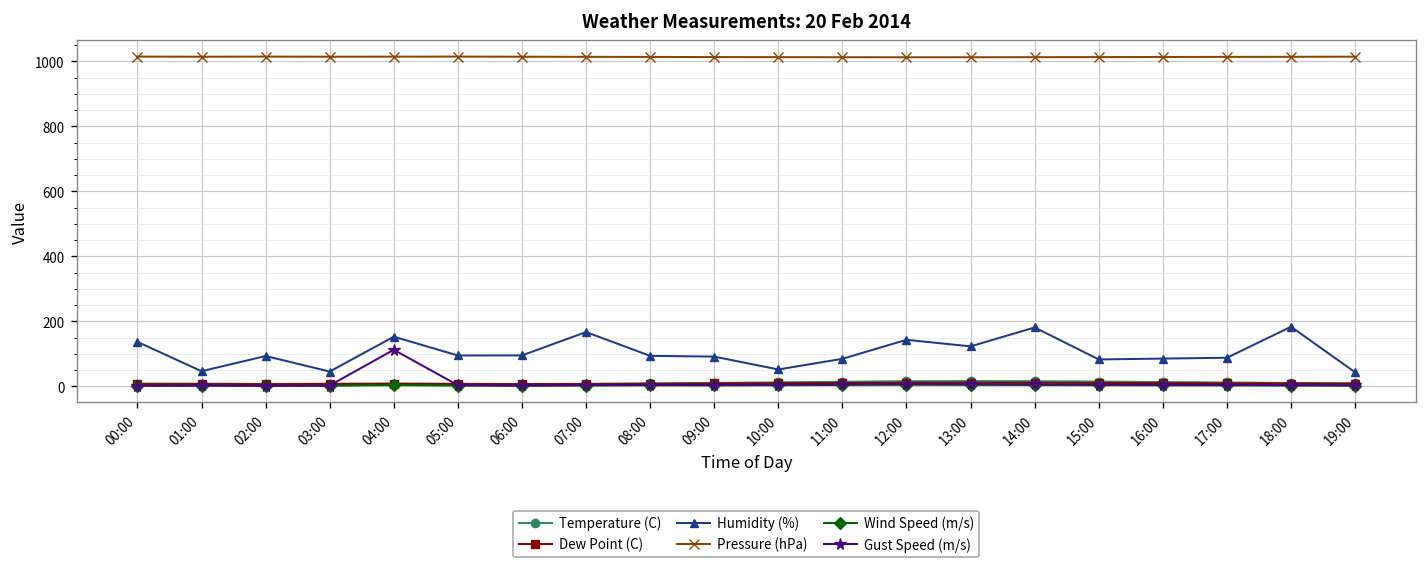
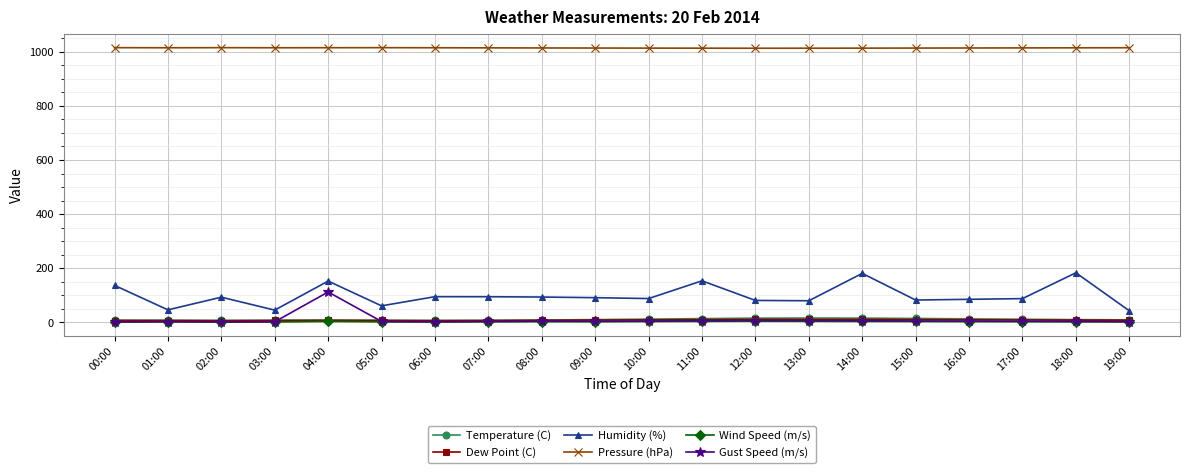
  {
    "Humidity (%)": {
      "00:00": 140,
      "01:00": 50,
      "02:00": 90,
      "03:00": 50,
      "04:00": 150,
-     "05:00": 90,
+     "05:00": 60,
      "06:00": 100,
-     "07:00": 170,
+     "07:00": 100,
      "08:00": 90,
      "09:00": 90,
-     "10:00": 50,
-     "11:00": 80,
-     "12:00": 140,
-     "13:00": 120,
+     "10:00": 90,
+     "11:00": 150,
+     "12:00": 80,
+     "13:00": 80,
      "14:00": 180,
      "15:00": 80,
      "16:00": 90,
      "17:00": 90,
      "18:00": 180,
      "19:00": 40
    },
    "Pressure (hPa)": {
      "00:00": 1010,
      "01:00": 1010,
      "02:00": 1010,
      "03:00": 1010,
      "04:00": 1010,
      "05:00": 1010,
      "06:00": 1010,
      "07:00": 1010,
      "08:00": 1010,
      "09:00": 1010,
      "10:00": 1010,
      "11:00": 1010,
      "12:00": 1010,
      "13:00": 1010,
      "14:00": 1010,
      "15:00": 1010,
      "16:00": 1010,
      "17:00": 1010,
      "18:00": 1010,
      "19:00": 1010
    },
    "Gust Speed (m/s)": {
      "04:00": 110
    }
  }
